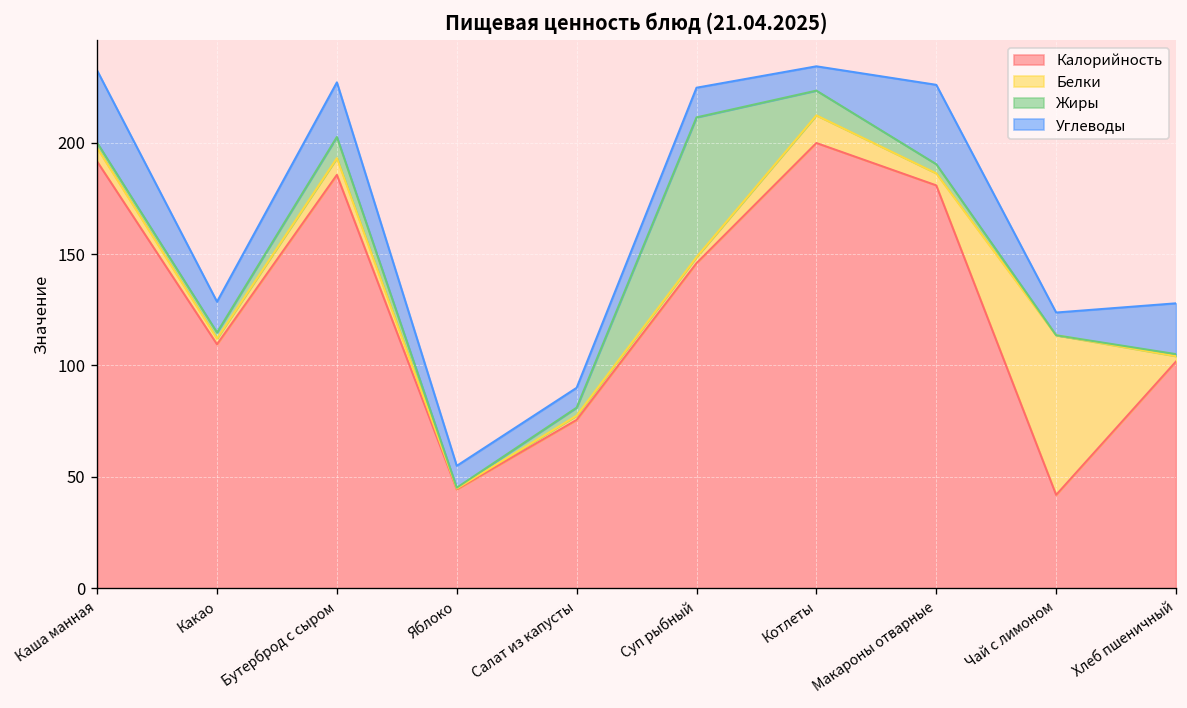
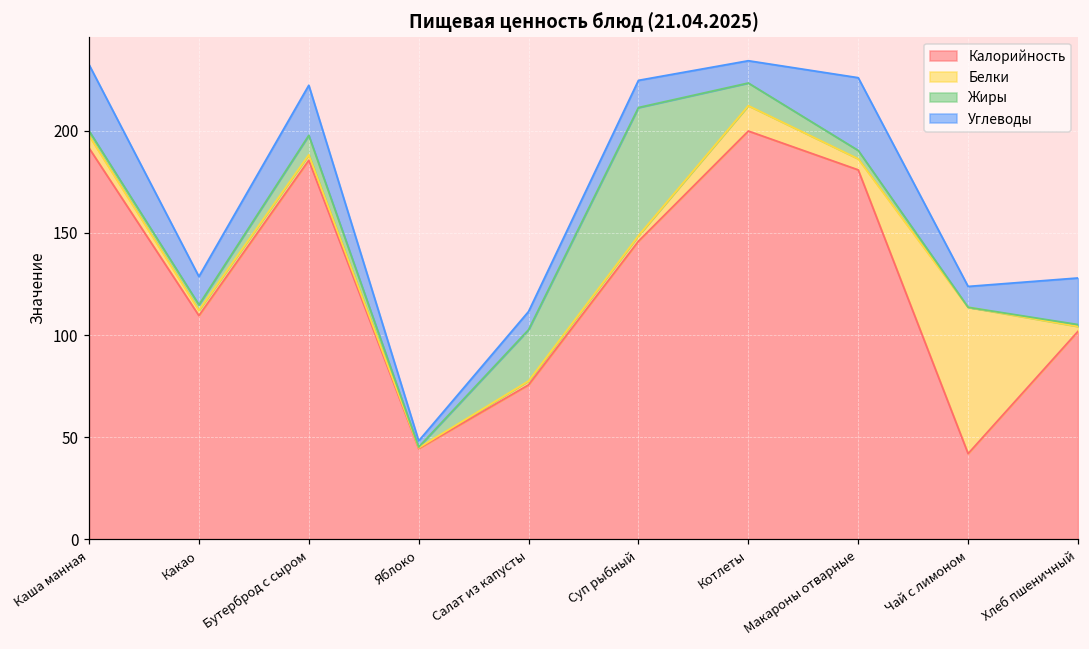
  {
    "Калорийность": {
      "Каша манная": 192,
      "Какао": 110,
      "Бутерброд с сыром": 186,
      "Салат из капусты": 76,
      "Суп рыбный": 146,
      "Котлеты": 200,
      "Макароны отварные": 181,
      "Чай с лимоном": 42,
      "Хлеб пшеничный": 102
    },
    "Белки": {
      "Каша манная": 6,
      "Какао": 3,
-     "Бутерброд с сыром": 8,
+     "Бутерброд с сыром": 3,
      "Салат из капусты": 2,
      "Суп рыбный": 3,
      "Котлеты": 12,
      "Макароны отварные": 5
    },
    "Жиры": {
      "Каша манная": 2,
      "Какао": 3,
      "Бутерброд с сыром": 10,
-     "Салат из капусты": 4,
+     "Салат из капусты": 25,
      "Суп рыбный": 63,
      "Котлеты": 11,
      "Макароны отварные": 4
    },
    "Углеводы": {
      "Каша манная": 32,
      "Какао": 14,
      "Бутерброд с сыром": 25,
-     "Яблоко": 10,
+     "Яблоко": 3,
      "Салат из капусты": 9,
      "Суп рыбный": 13,
      "Котлеты": 11,
      "Макароны отварные": 36,
      "Чай с лимоном": 10,
      "Хлеб пшеничный": 23
    }
  }
